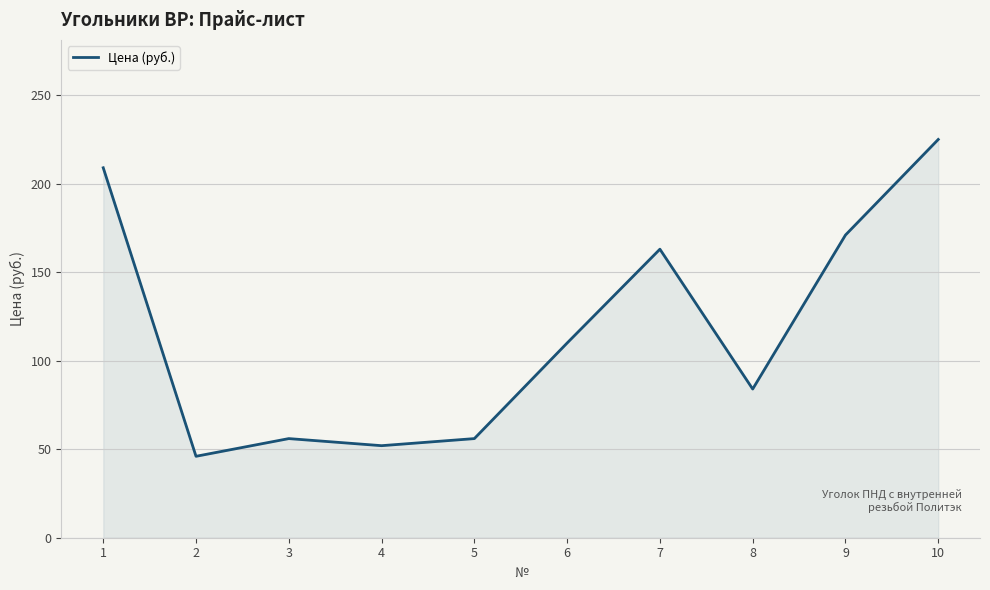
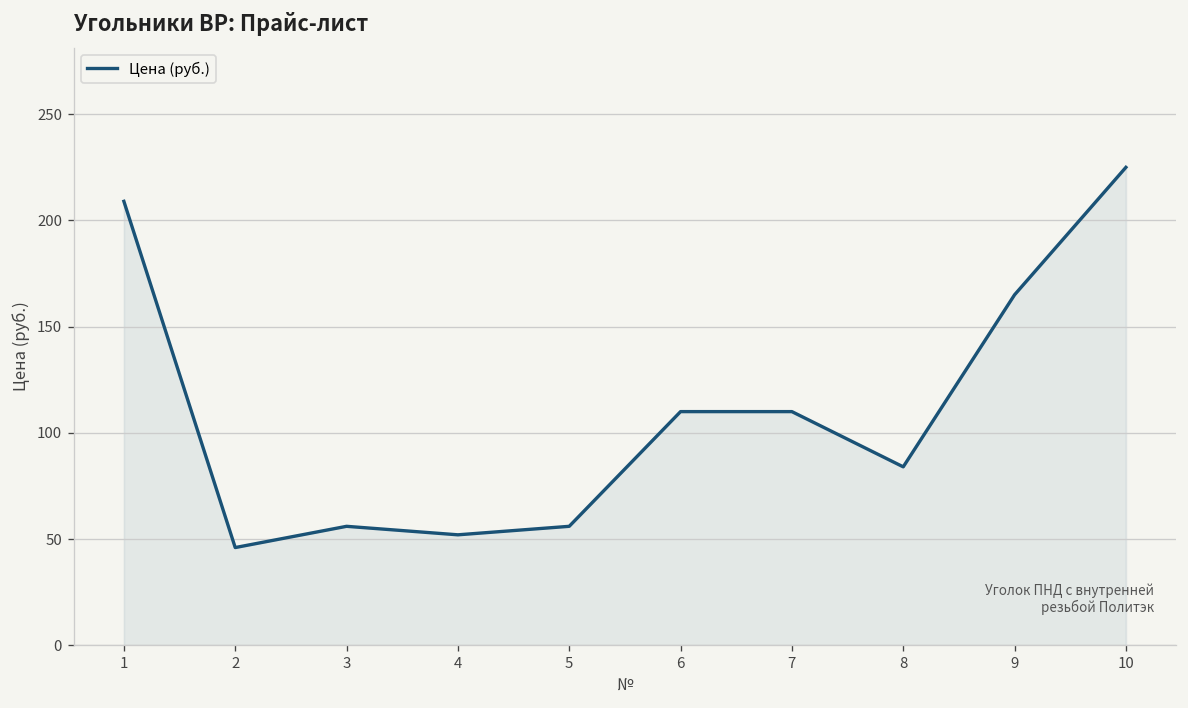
  {
    "1": 209,
    "2": 46,
    "3": 56,
    "4": 52,
    "5": 56,
    "6": 110,
-   "7": 163,
+   "7": 110,
    "8": 84,
-   "9": 171,
+   "9": 165,
    "10": 225
  }
